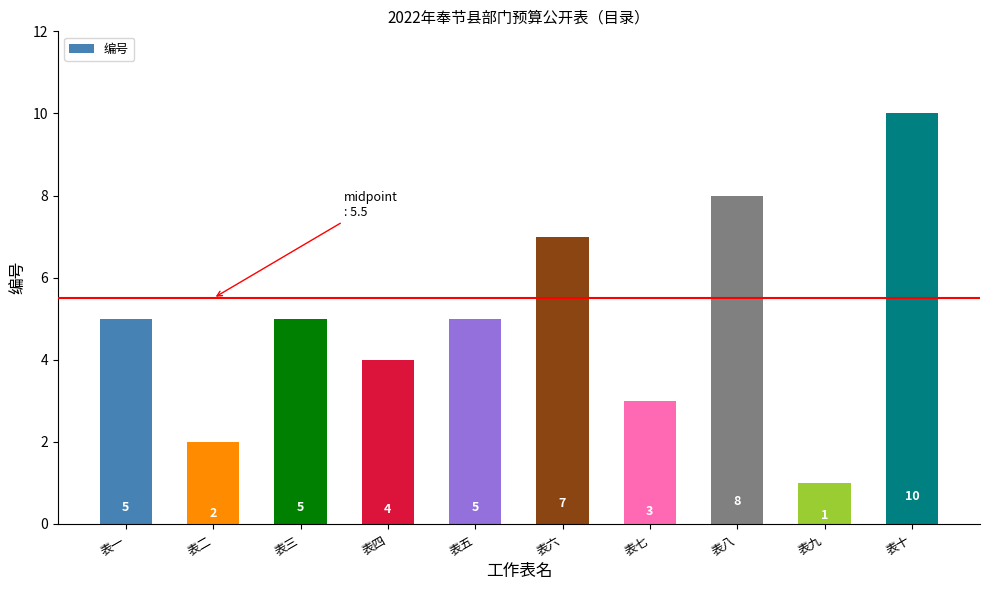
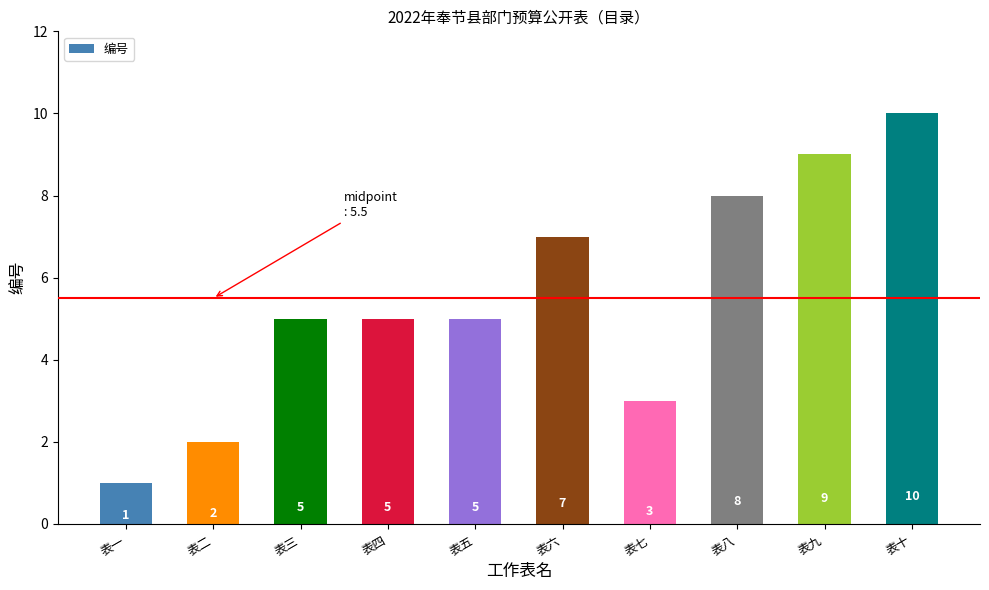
  {
-   "表一": 5,
+   "表一": 1,
    "表二": 2,
    "表三": 5,
-   "表四": 4,
+   "表四": 5,
    "表五": 5,
    "表六": 7,
    "表七": 3,
    "表八": 8,
-   "表九": 1,
+   "表九": 9,
    "表十": 10
  }
